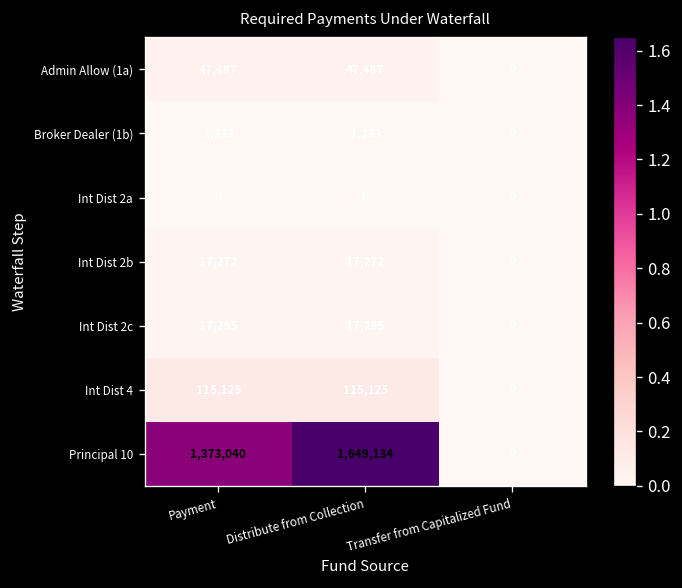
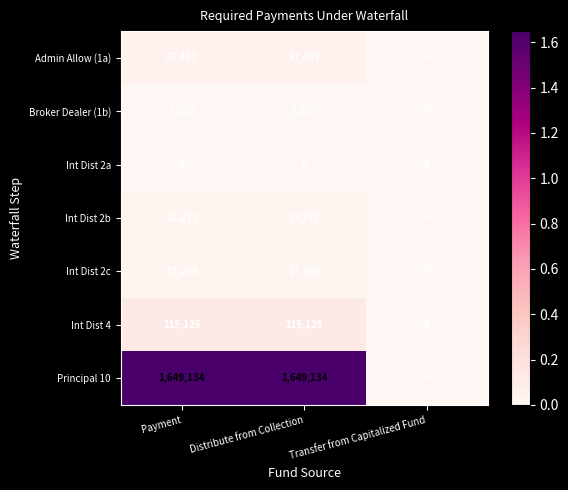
  {
    "Principal 10": {
-     "Payment": "1,373,040",
+     "Payment": "1,649,134",
      "Distribute from Collection": "1,649,134"
    }
  }
